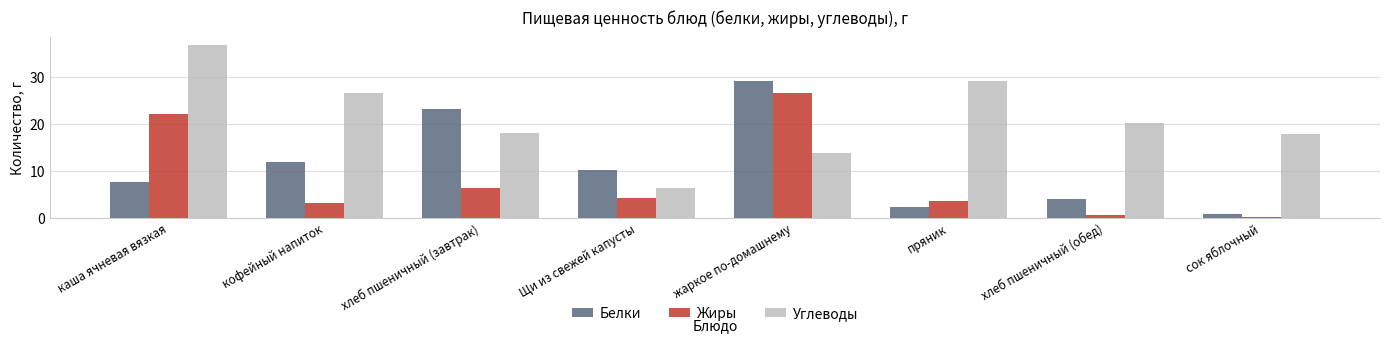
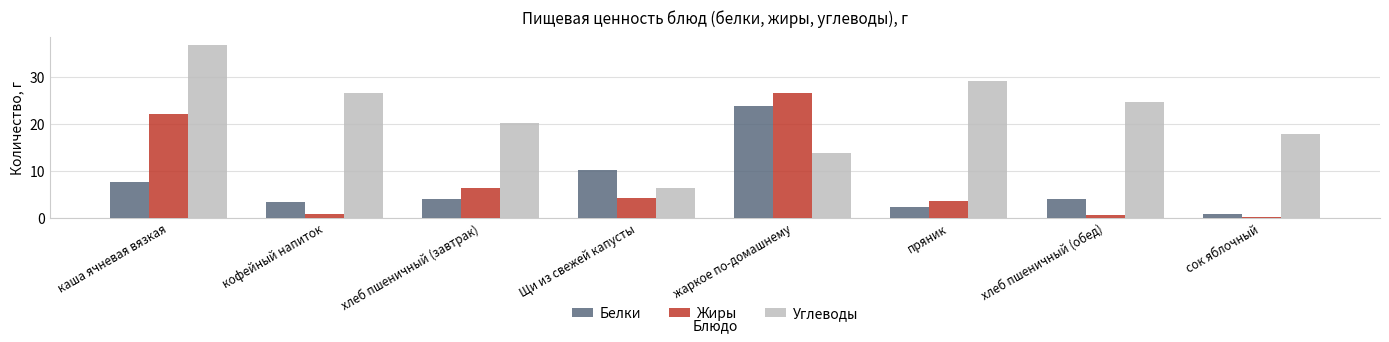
  {
    "Белки": {
      "каша ячневая вязкая": 8,
-     "кофейный напиток": 12,
-     "хлеб пшеничный (завтрак)": 23,
+     "кофейный напиток": 3,
+     "хлеб пшеничный (завтрак)": 4,
      "Щи из свежей капусты": 10,
-     "жаркое по-домашнему": 29,
+     "жаркое по-домашнему": 24,
      "пряник": 2,
      "хлеб пшеничный (обед)": 4,
      "сок яблочный": 1
    },
    "Жиры": {
      "каша ячневая вязкая": 22,
-     "кофейный напиток": 3,
+     "кофейный напиток": 1,
      "хлеб пшеничный (завтрак)": 6,
      "Щи из свежей капусты": 4,
      "жаркое по-домашнему": 27,
      "пряник": 4,
      "хлеб пшеничный (обед)": 1
    },
    "Углеводы": {
      "каша ячневая вязкая": 37,
      "кофейный напиток": 27,
-     "хлеб пшеничный (завтрак)": 18,
+     "хлеб пшеничный (завтрак)": 20,
      "Щи из свежей капусты": 6,
      "жаркое по-домашнему": 14,
      "пряник": 29,
-     "хлеб пшеничный (обед)": 20,
+     "хлеб пшеничный (обед)": 25,
      "сок яблочный": 18
    }
  }
